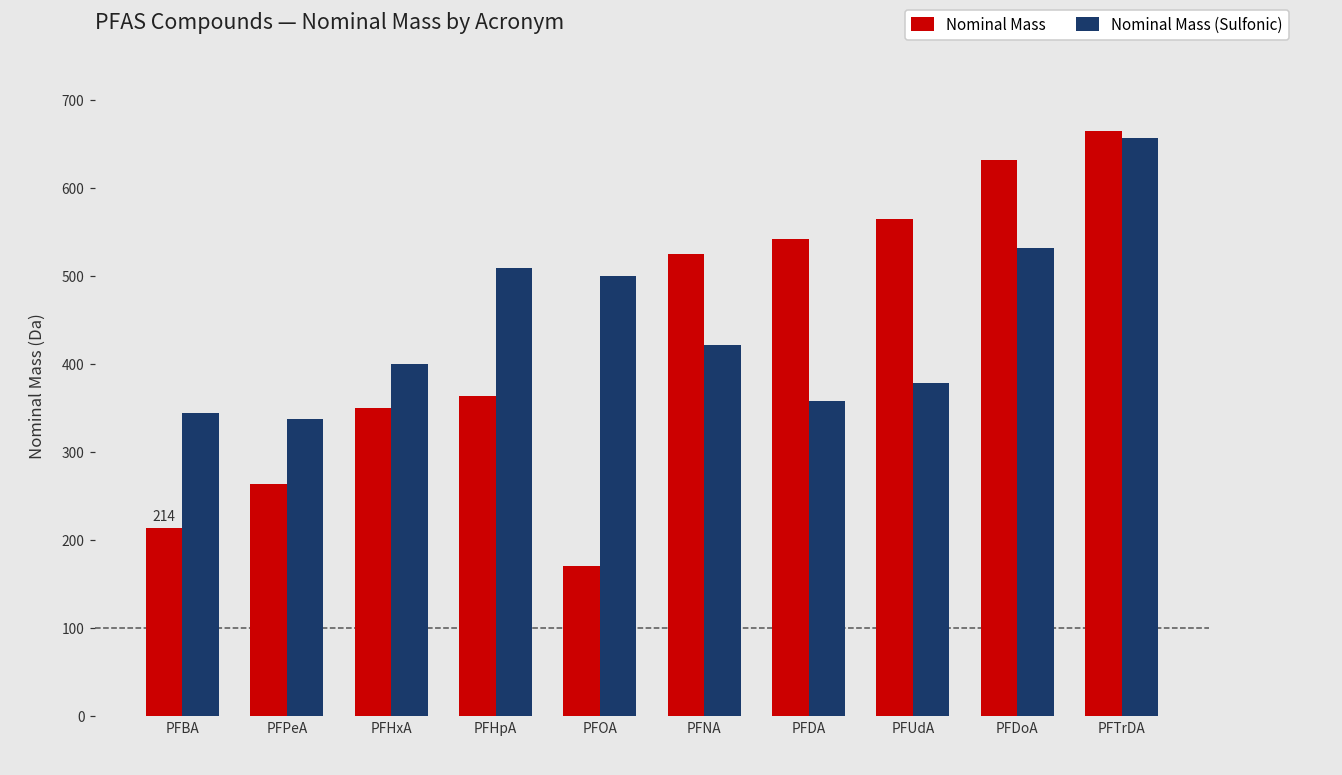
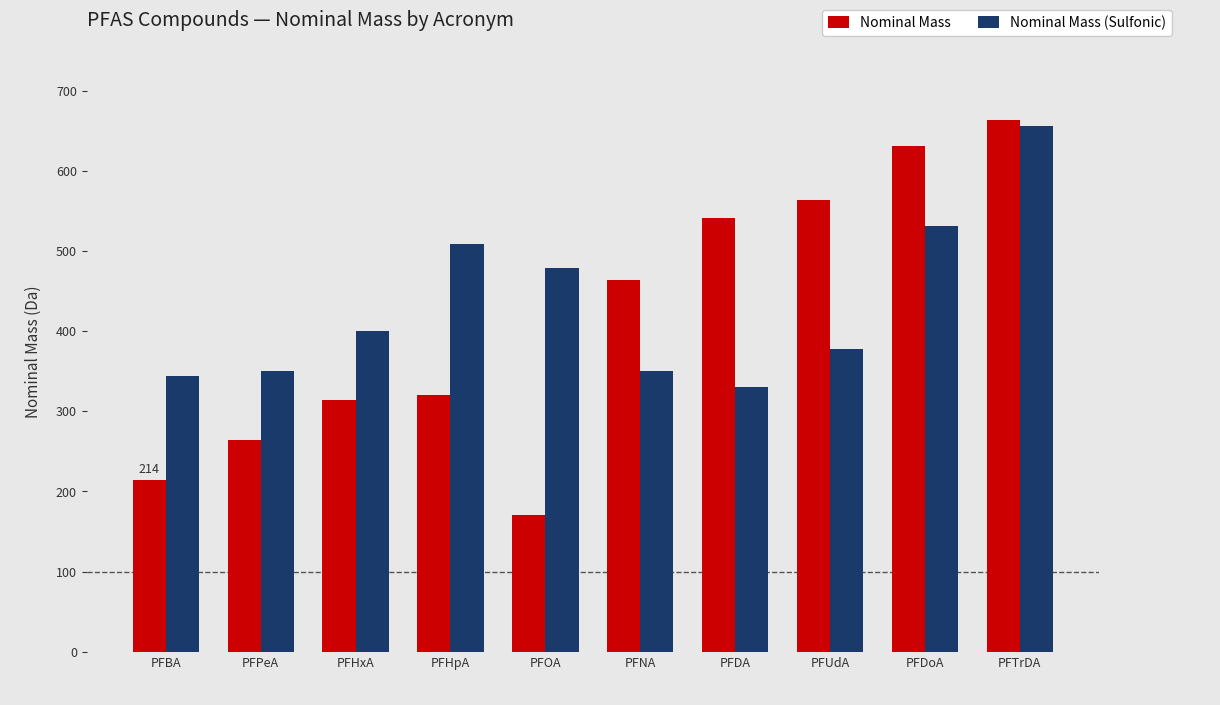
  {
    "Nominal Mass": {
      "PFPeA": 260,
-     "PFHxA": 350,
-     "PFHpA": 360,
+     "PFHxA": 310,
+     "PFHpA": 320,
      "PFOA": 170,
-     "PFNA": 530,
+     "PFNA": 460,
      "PFDA": 540,
      "PFUdA": 560,
      "PFDoA": 630,
      "PFTrDA": 660
    },
    "Nominal Mass (Sulfonic)": {
      "PFBA": 340,
-     "PFPeA": 340,
+     "PFPeA": 350,
      "PFHxA": 400,
      "PFHpA": 510,
-     "PFOA": 500,
-     "PFNA": 420,
-     "PFDA": 360,
+     "PFOA": 480,
+     "PFNA": 350,
+     "PFDA": 330,
      "PFUdA": 380,
      "PFDoA": 530,
      "PFTrDA": 660
    }
  }
